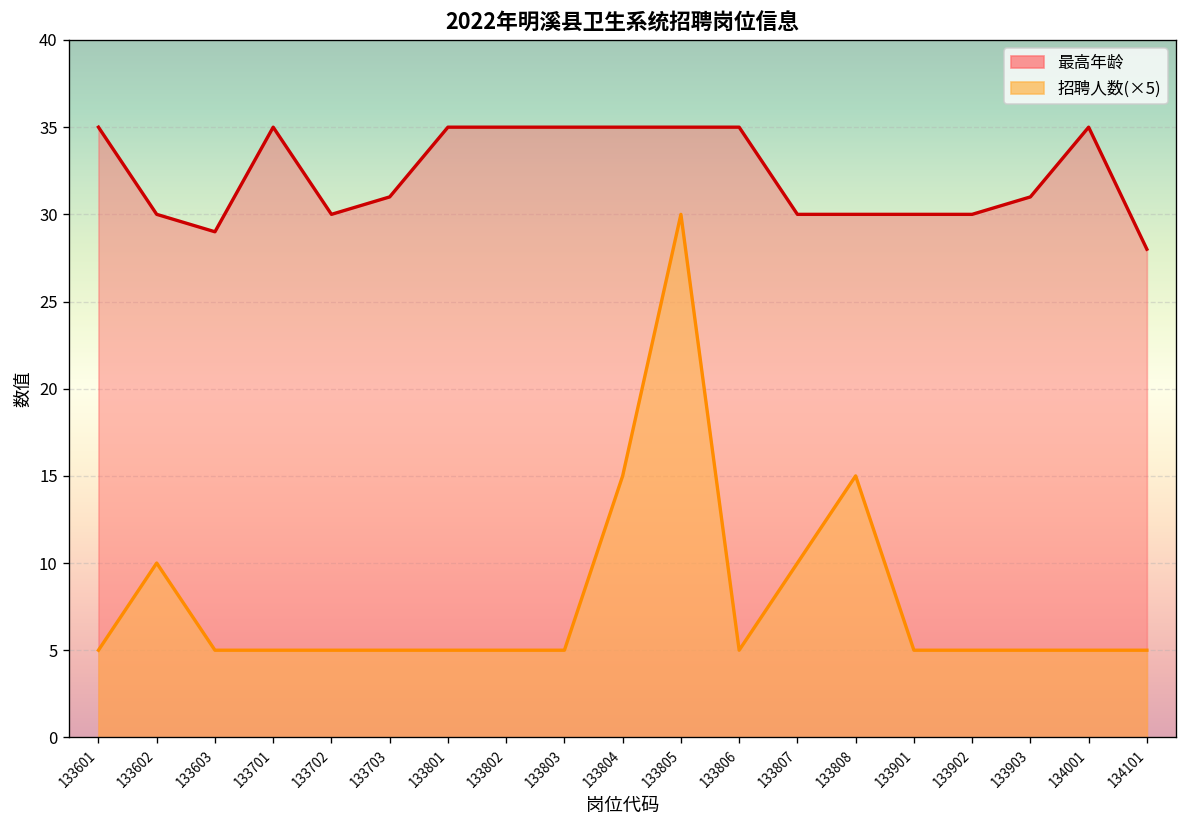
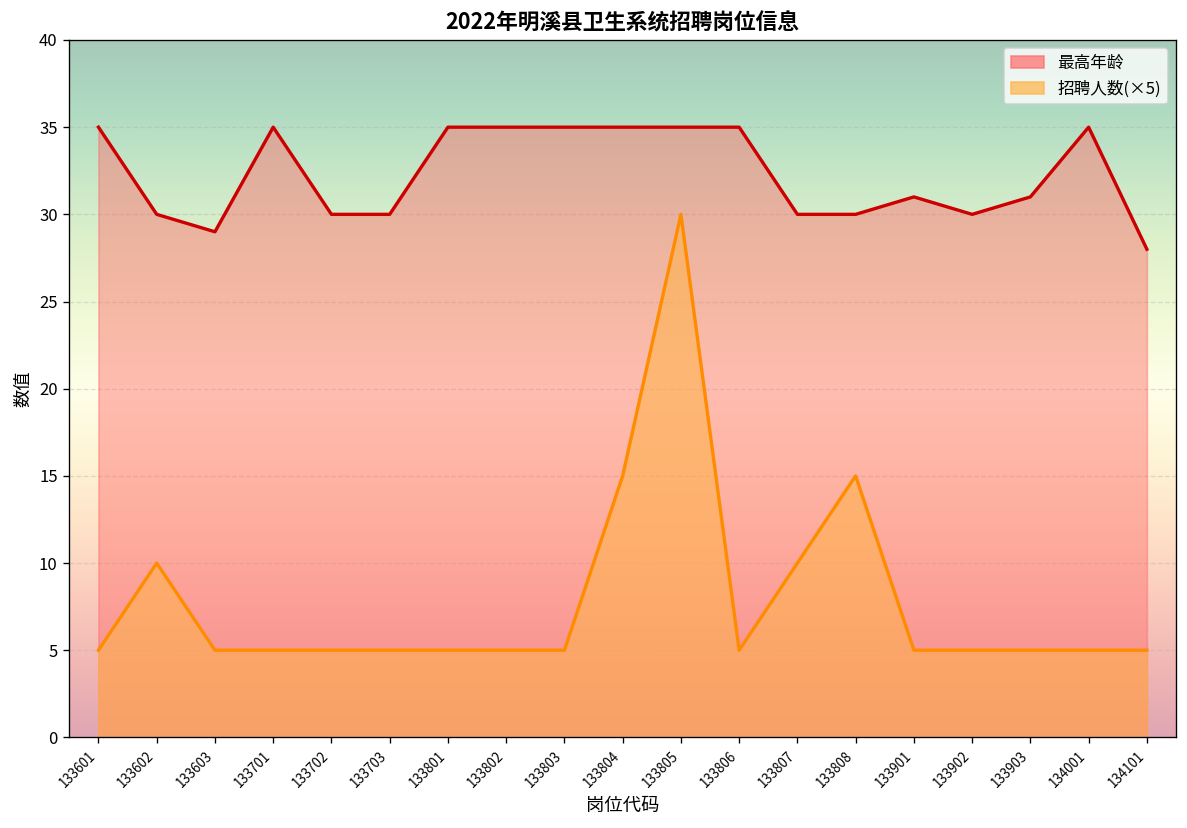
  {
    "最高年龄": {
      "133601": 35,
      "133602": 30,
      "133603": 29,
      "133701": 35,
      "133702": 30,
-     "133703": 31,
+     "133703": 30,
      "133801": 35,
      "133802": 35,
      "133803": 35,
      "133804": 35,
      "133805": 35,
      "133806": 35,
      "133807": 30,
      "133808": 30,
-     "133901": 30,
+     "133901": 31,
      "133902": 30,
      "133903": 31,
      "134001": 35,
      "134101": 28
    },
    "招聘人数(×5)": {
      "133601": 5,
      "133602": 10,
      "133603": 5,
      "133701": 5,
      "133702": 5,
      "133703": 5,
      "133801": 5,
      "133802": 5,
      "133803": 5,
      "133804": 15,
      "133805": 30,
      "133806": 5,
      "133807": 10,
      "133808": 15,
      "133901": 5,
      "133902": 5,
      "133903": 5,
      "134001": 5,
      "134101": 5
    }
  }
